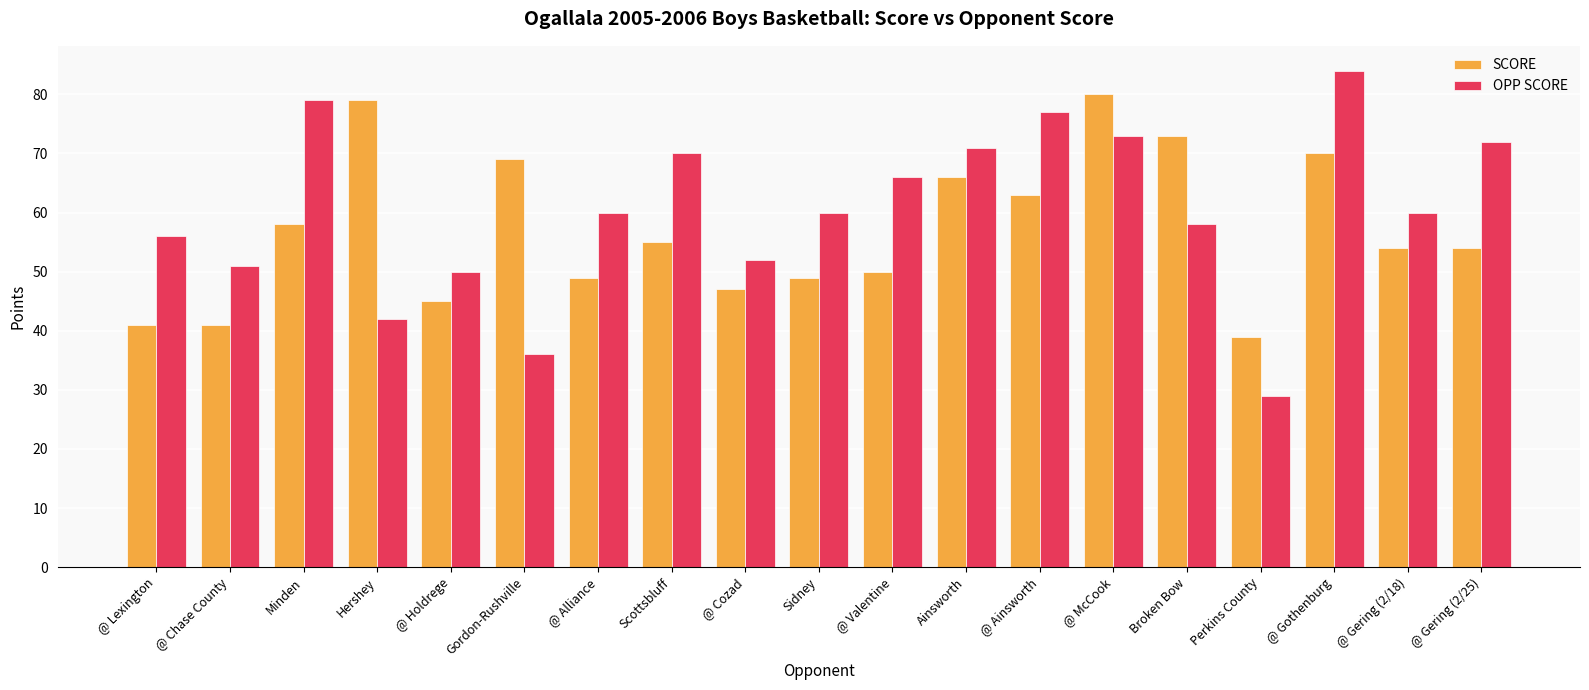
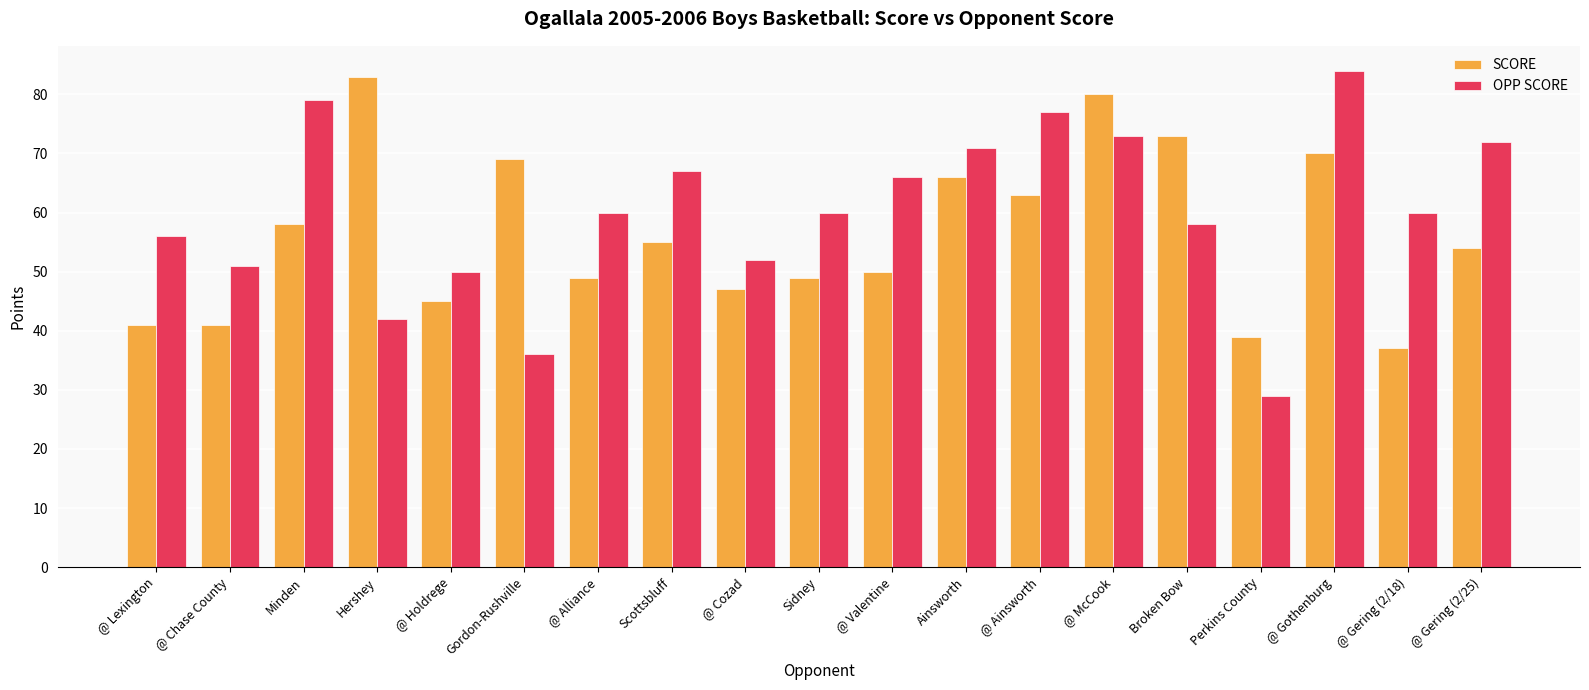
  {
    "SCORE": {
      "@ Lexington": 41,
      "@ Chase County": 41,
      "Minden": 58,
-     "Hershey": 79,
+     "Hershey": 83,
      "@ Holdrege": 45,
      "Gordon-Rushville": 69,
      "@ Alliance": 49,
      "Scottsbluff": 55,
      "@ Cozad": 47,
      "Sidney": 49,
      "@ Valentine": 50,
      "Ainsworth": 66,
      "@ Ainsworth": 63,
      "@ McCook": 80,
      "Broken Bow": 73,
      "Perkins County": 39,
      "@ Gothenburg": 70,
-     "@ Gering (2/18)": 54,
+     "@ Gering (2/18)": 37,
      "@ Gering (2/25)": 54
    },
    "OPP SCORE": {
      "@ Lexington": 56,
      "@ Chase County": 51,
      "Minden": 79,
      "Hershey": 42,
      "@ Holdrege": 50,
      "Gordon-Rushville": 36,
      "@ Alliance": 60,
-     "Scottsbluff": 70,
+     "Scottsbluff": 67,
      "@ Cozad": 52,
      "Sidney": 60,
      "@ Valentine": 66,
      "Ainsworth": 71,
      "@ Ainsworth": 77,
      "@ McCook": 73,
      "Broken Bow": 58,
      "Perkins County": 29,
      "@ Gothenburg": 84,
      "@ Gering (2/18)": 60,
      "@ Gering (2/25)": 72
    }
  }
